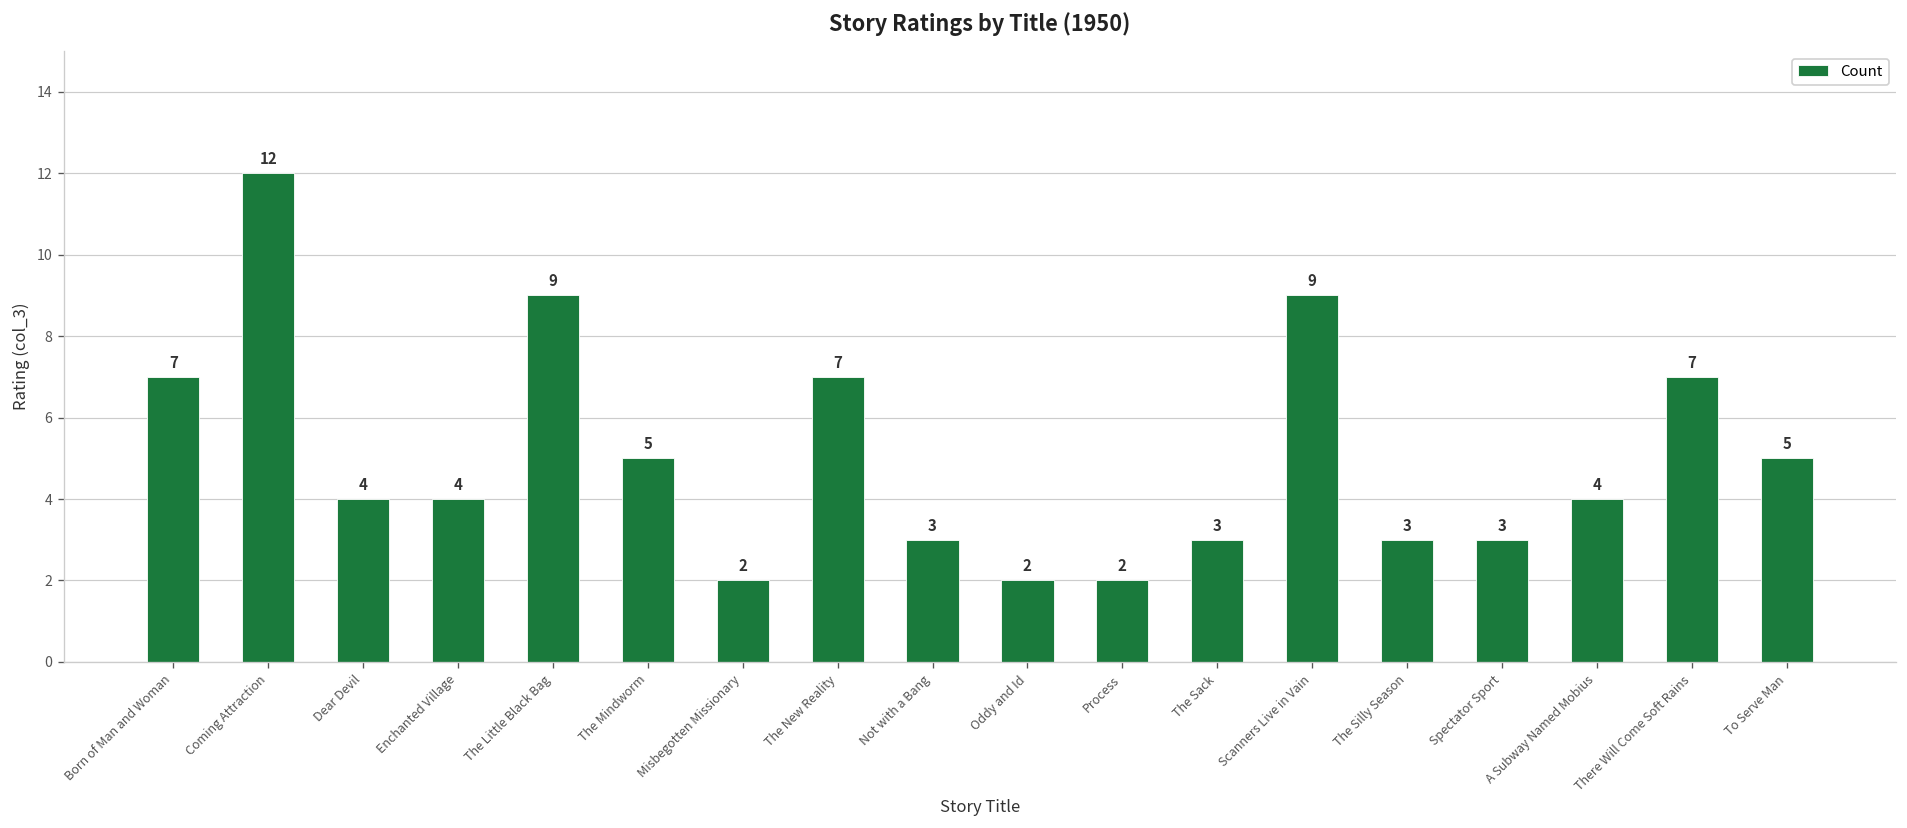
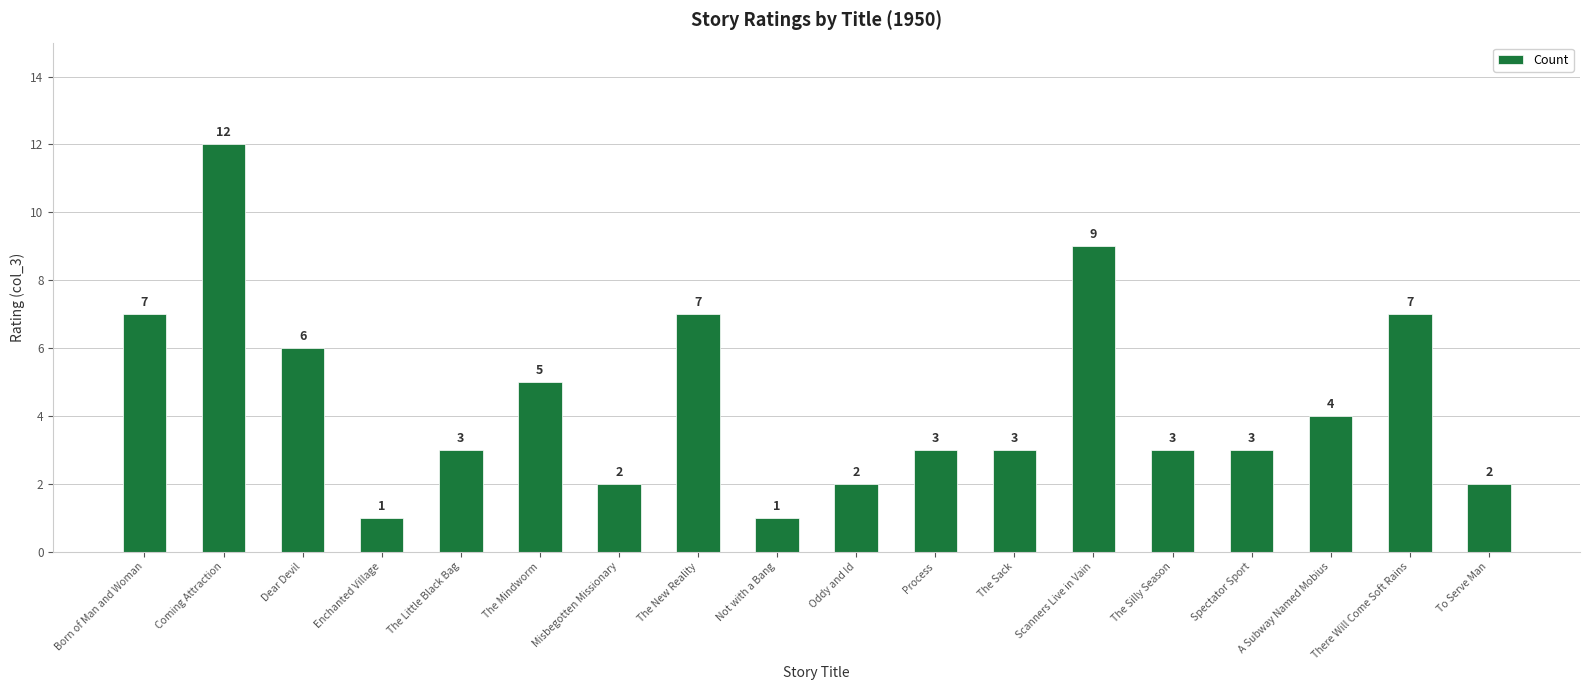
  {
    "Born of Man and Woman": 7,
    "Coming Attraction": 12,
-   "Dear Devil": 4,
-   "Enchanted Village": 4,
-   "The Little Black Bag": 9,
+   "Dear Devil": 6,
+   "Enchanted Village": 1,
+   "The Little Black Bag": 3,
    "The Mindworm": 5,
    "Misbegotten Missionary": 2,
    "The New Reality": 7,
-   "Not with a Bang": 3,
+   "Not with a Bang": 1,
    "Oddy and Id": 2,
-   "Process": 2,
+   "Process": 3,
    "The Sack": 3,
    "Scanners Live in Vain": 9,
    "The Silly Season": 3,
    "Spectator Sport": 3,
    "A Subway Named Mobius": 4,
    "There Will Come Soft Rains": 7,
-   "To Serve Man": 5
+   "To Serve Man": 2
  }
